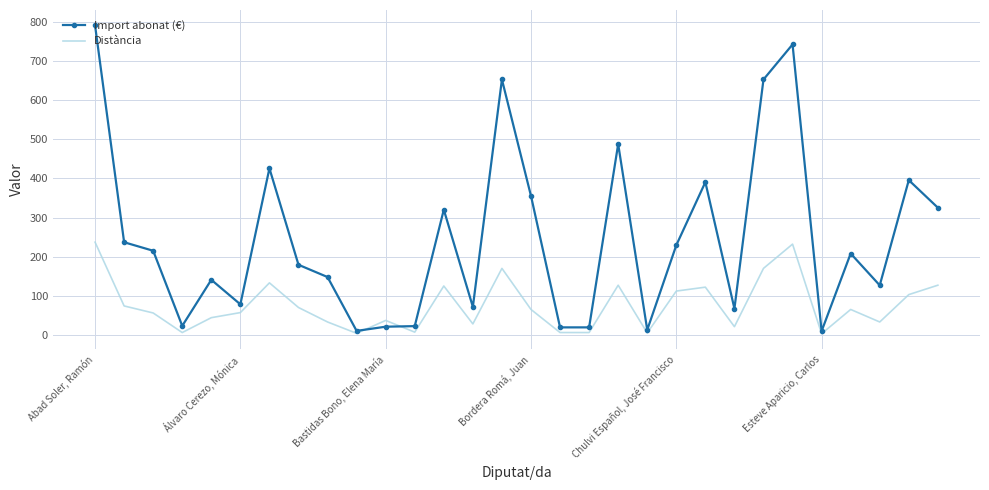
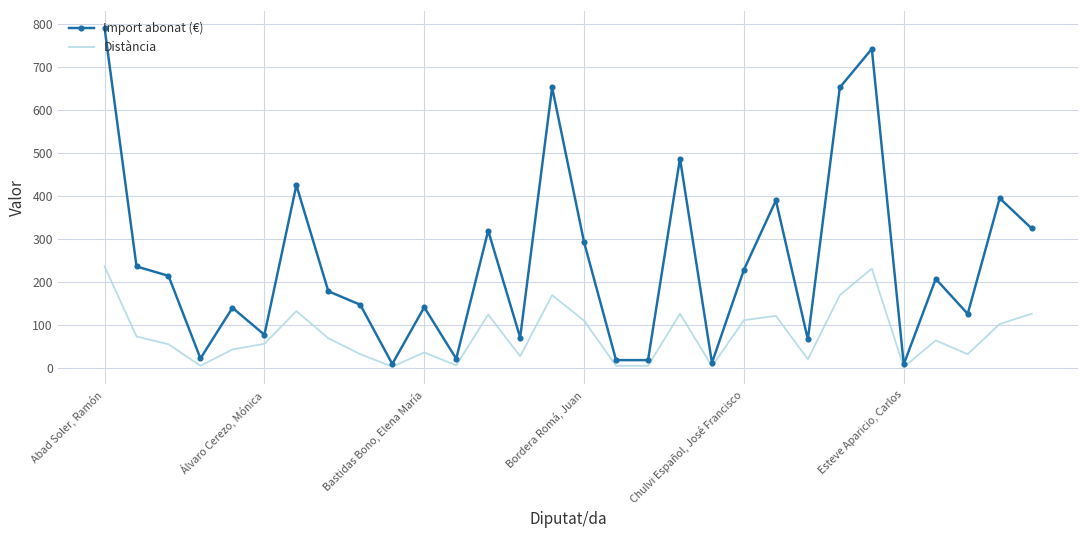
  {
    "Import abonat (€)": {
      "Abad Soler, Ramón": 790,
      "Álvaro Cerezo, Mónica": 80,
-     "Bastidas Bono, Elena María": 20,
-     "Bordera Romá, Juan": 360,
+     "Bastidas Bono, Elena María": 140,
+     "Bordera Romá, Juan": 290,
      "Chulvi Español, José Francisco": 230,
      "Esteve Aparicio, Carlos": 10
    },
    "Distància": {
      "Abad Soler, Ramón": 240,
      "Álvaro Cerezo, Mónica": 60,
      "Bastidas Bono, Elena María": 40,
-     "Bordera Romá, Juan": 70,
+     "Bordera Romá, Juan": 110,
      "Chulvi Español, José Francisco": 110,
      "Esteve Aparicio, Carlos": 0
    }
  }
